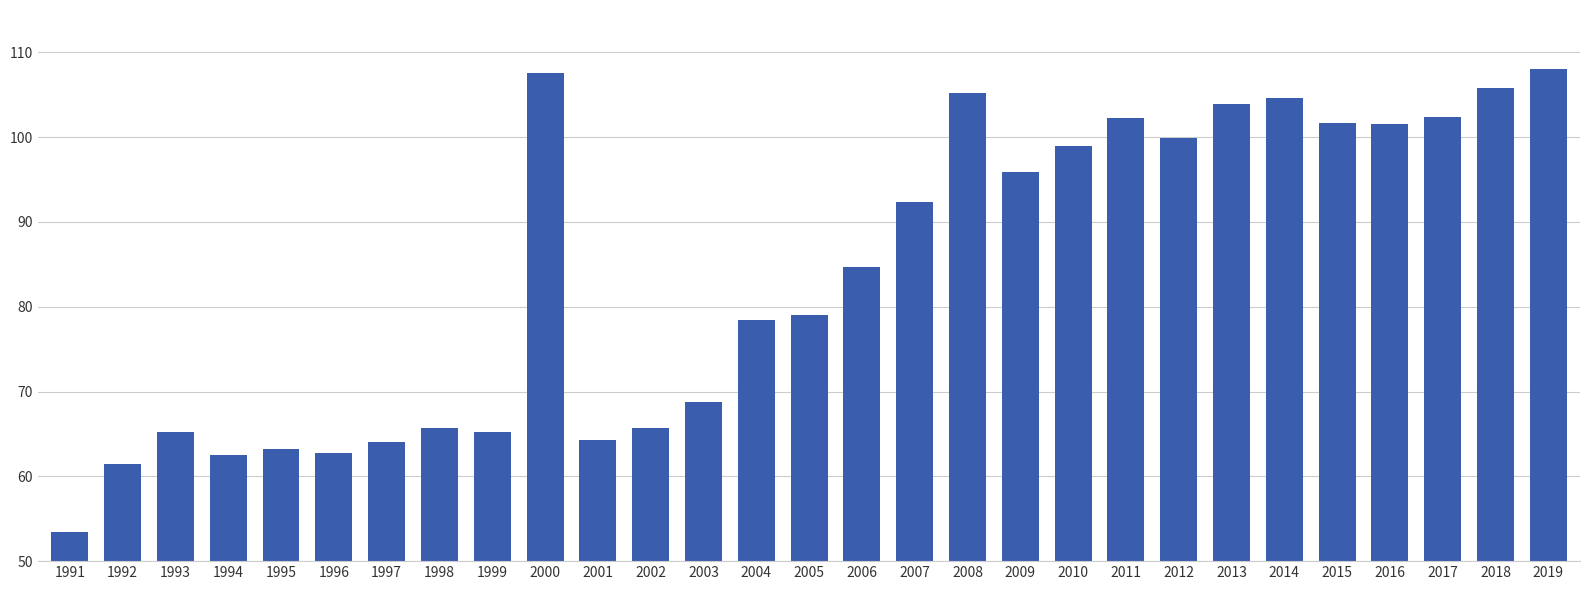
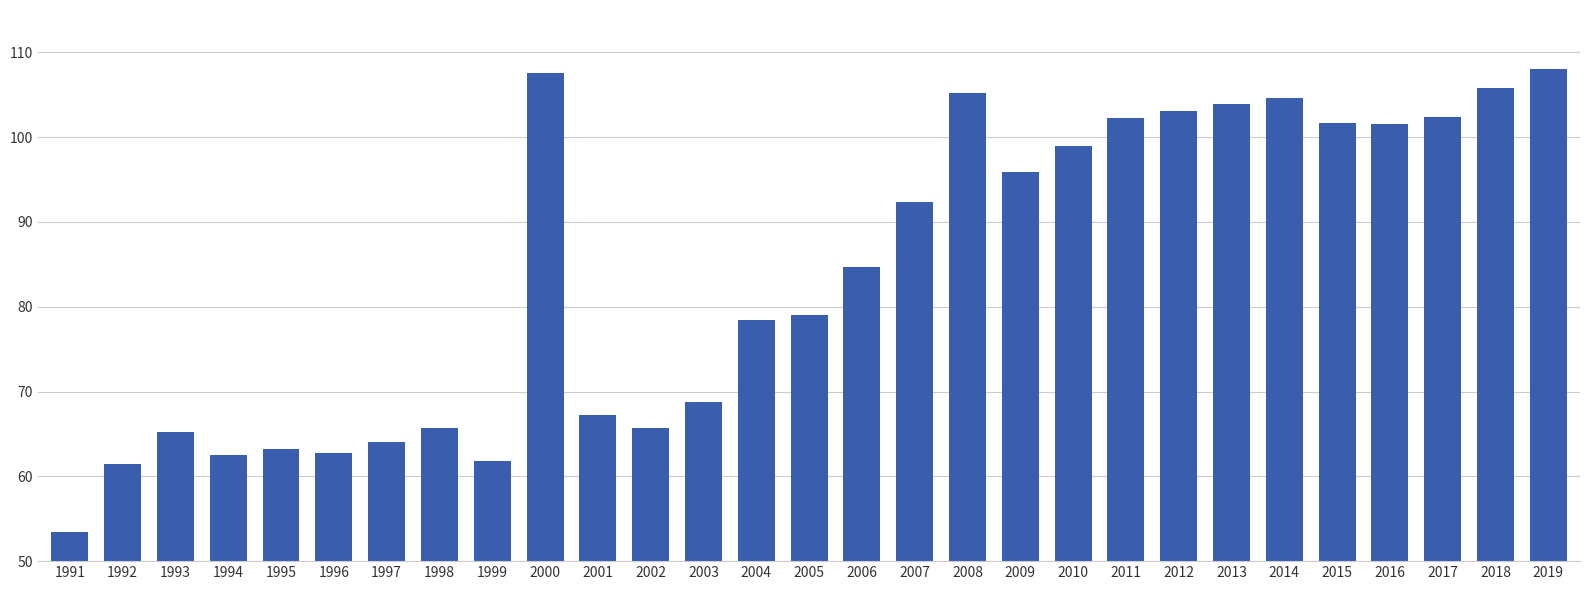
  {
    "1991": 53,
    "1992": 61,
    "1993": 65,
    "1994": 63,
    "1995": 63,
    "1996": 63,
    "1997": 64,
    "1998": 66,
-   "1999": 65,
+   "1999": 62,
    "2000": 108,
-   "2001": 64,
+   "2001": 67,
    "2002": 66,
    "2003": 69,
    "2004": 78,
    "2005": 79,
    "2006": 85,
    "2007": 92,
    "2008": 105,
    "2009": 96,
    "2010": 99,
    "2011": 102,
-   "2012": 100,
+   "2012": 103,
    "2013": 104,
    "2014": 105,
    "2015": 102,
    "2016": 102,
    "2017": 102,
    "2018": 106,
    "2019": 108
  }
